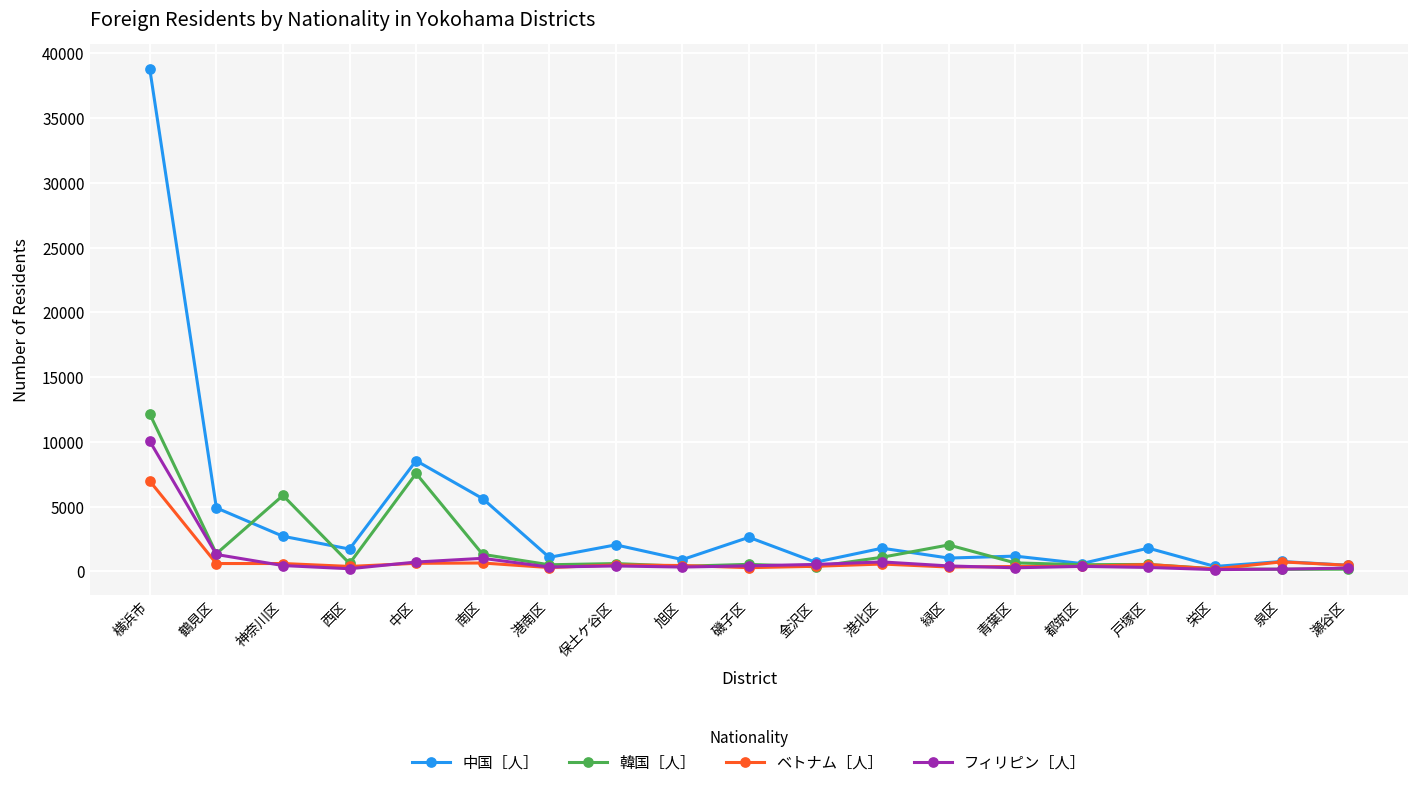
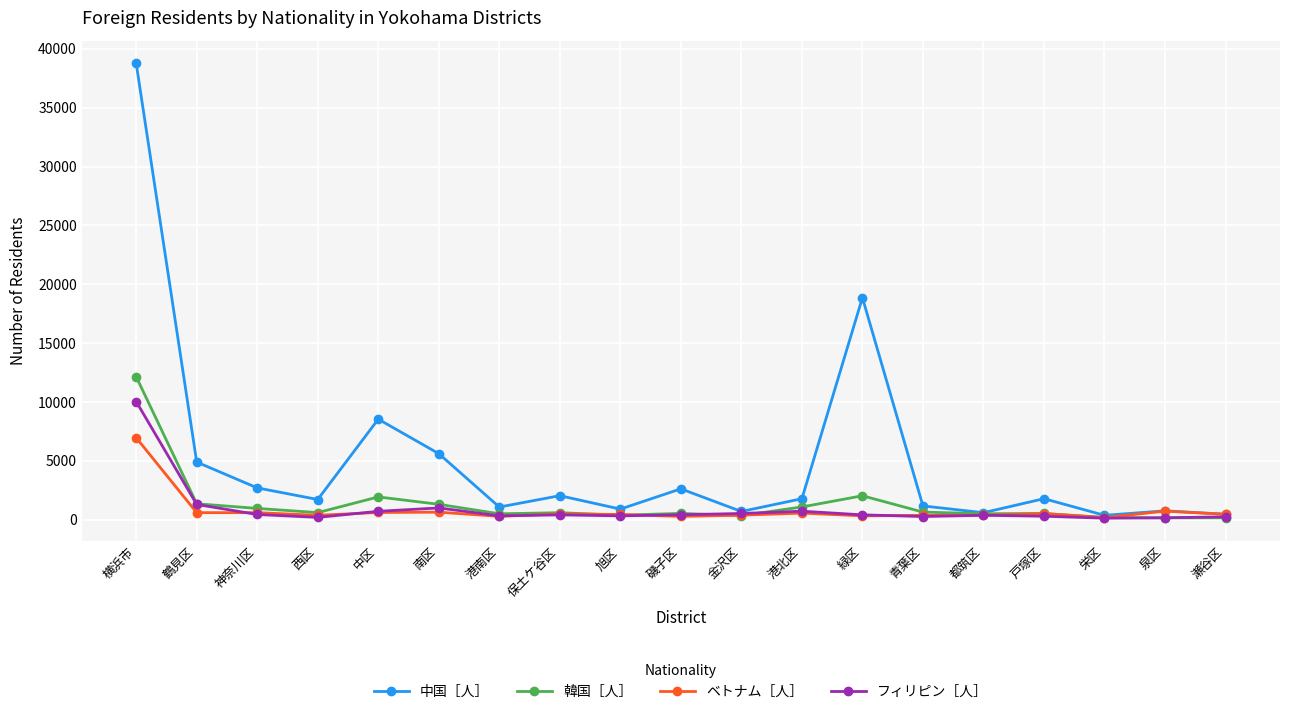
  {
    "中国［人］": {
      "横浜市": 38800,
      "鶴見区": 4900,
      "神奈川区": 2700,
      "西区": 1700,
      "中区": 8500,
      "南区": 5600,
      "港南区": 1100,
      "保土ケ谷区": 2000,
      "旭区": 900,
      "磯子区": 2600,
      "港北区": 1800,
-     "緑区": 1000,
+     "緑区": 18900,
      "青葉区": 1200,
      "戸塚区": 1800
    },
    "韓国［人］": {
      "横浜市": 12100,
-     "神奈川区": 5900,
+     "神奈川区": 1000,
      "西区": 600,
-     "中区": 7600,
+     "中区": 1900,
      "南区": 1300,
      "港北区": 1100,
      "緑区": 2000,
      "青葉区": 600
    },
    "ベトナム［人］": {
      "横浜市": 7000,
      "鶴見区": 600,
      "南区": 600
    },
    "フィリピン［人］": {
      "横浜市": 10000,
      "南区": 1000,
      "戸塚区": 300
    }
  }
